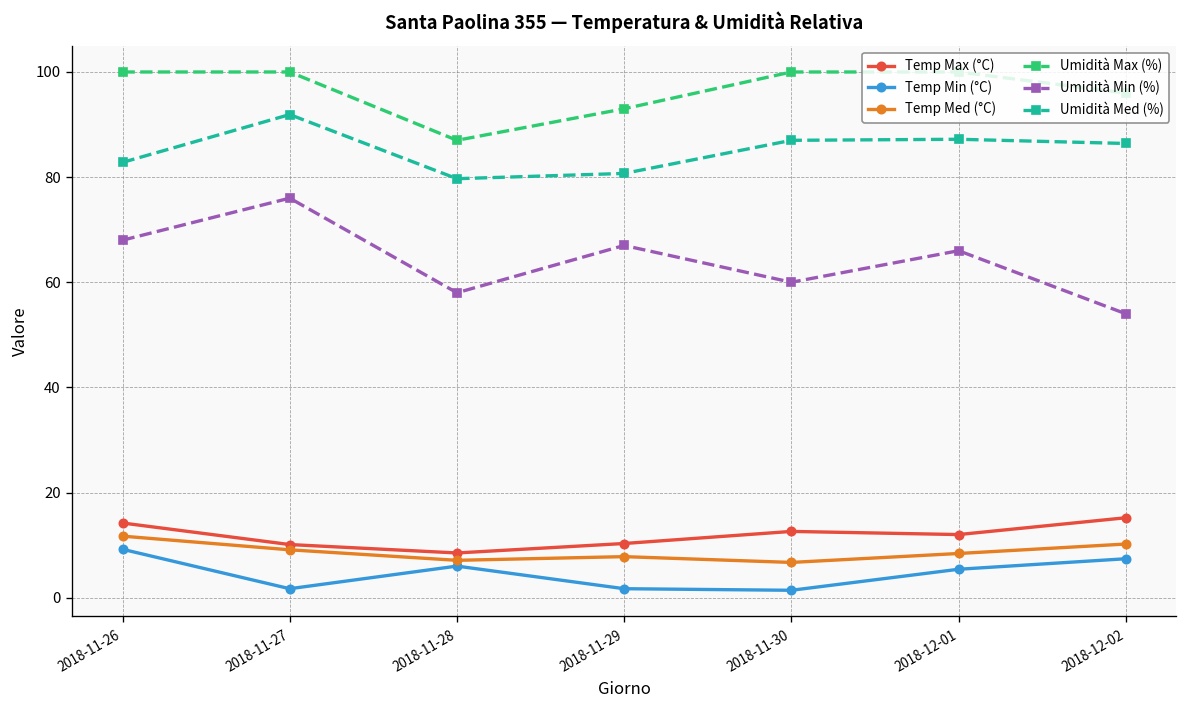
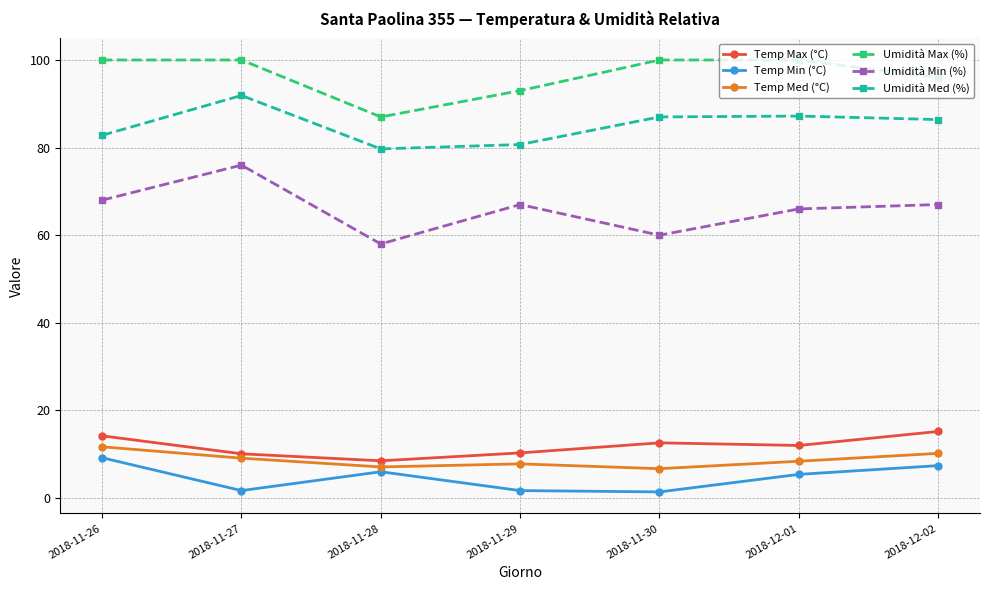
  {
    "Temp Min (°C)": {
      "2018-11-26": 9,
      "2018-11-27": 2,
      "2018-11-28": 6,
      "2018-11-29": 2,
      "2018-11-30": 1,
      "2018-12-01": 5,
      "2018-12-02": 7
    },
    "Umidità Min (%)": {
      "2018-11-26": 68,
      "2018-11-27": 76,
      "2018-11-28": 58,
      "2018-11-29": 67,
      "2018-11-30": 60,
      "2018-12-01": 66,
-     "2018-12-02": 54
+     "2018-12-02": 67
    }
  }
